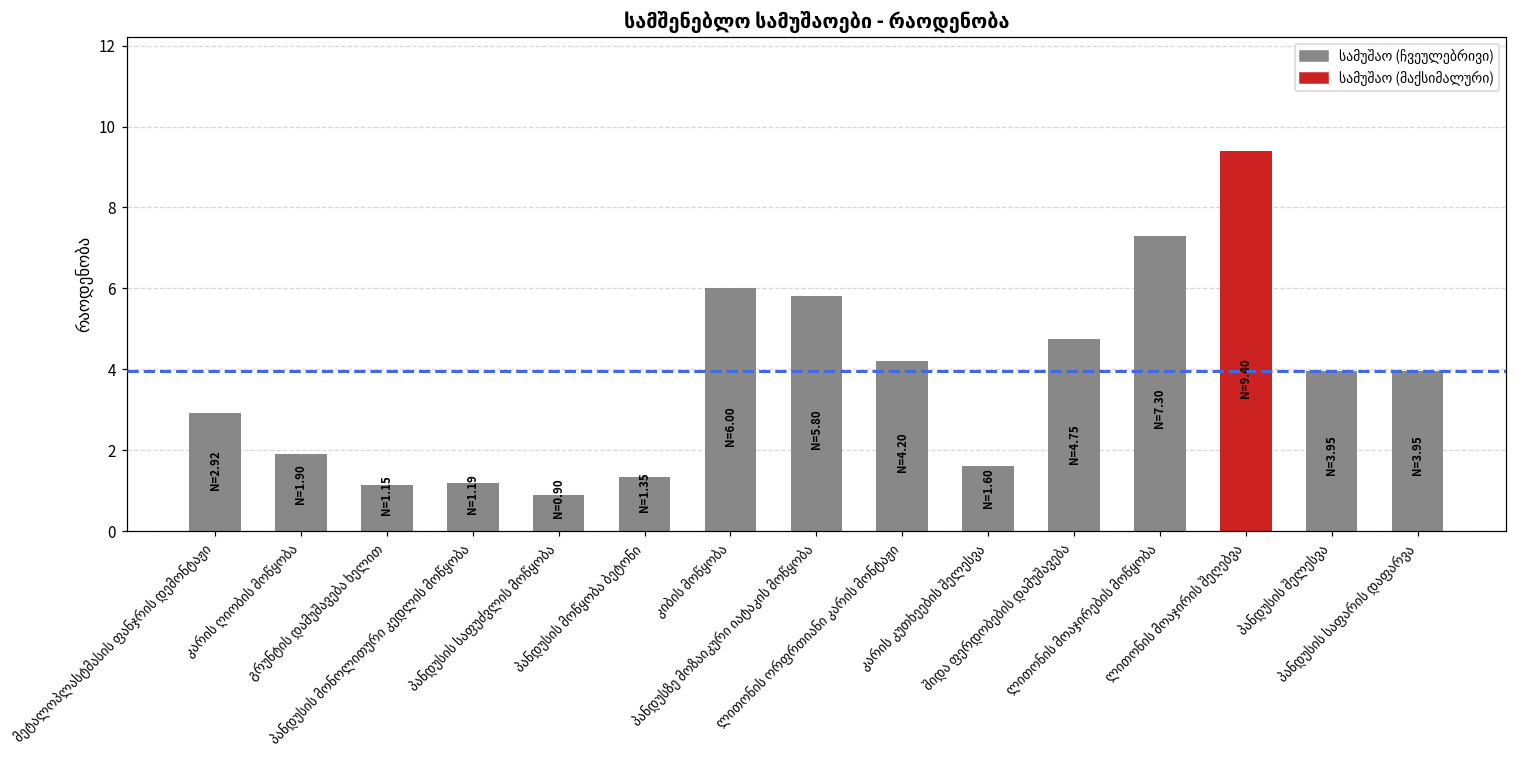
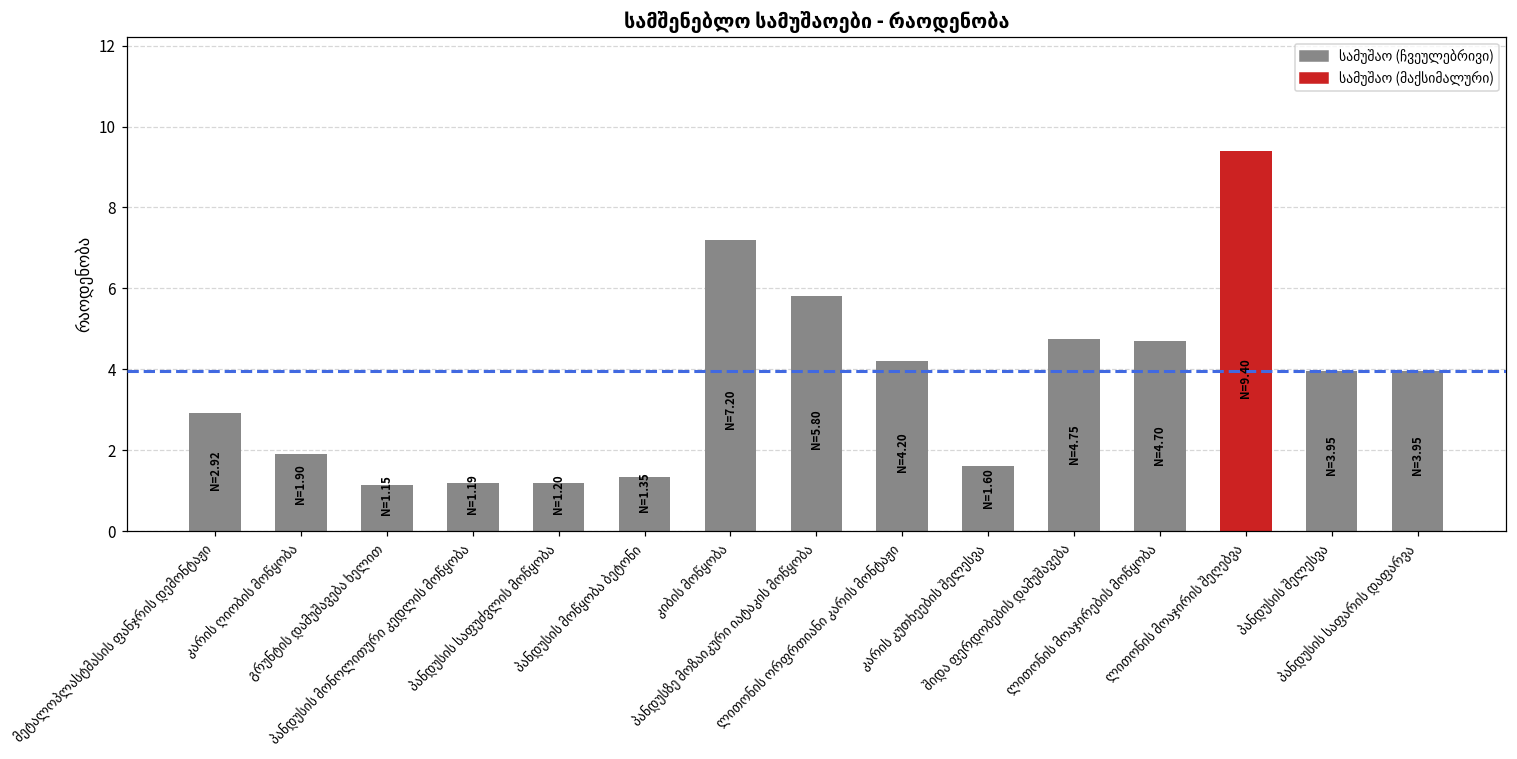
  {
    "მეტალოპლასტმასის ფანჯრის დემონტაჟი": 2.92,
    "კარის ღიობის მოწყობა": 1.90,
    "გრუნტის დამუშავება ხელით": 1.15,
    "პანდუსის მონოლითური კედლის მოწყობა": 1.19,
-   "პანდუსის საფუძვლის მოწყობა": 0.90,
+   "პანდუსის საფუძვლის მოწყობა": 1.20,
    "პანდუსის მოწყობა ბეტონი": 1.35,
-   "კიბის მოწყობა": 6.00,
+   "კიბის მოწყობა": 7.20,
    "პანდუსზე მოზაიკური იატაკის მოწყობა": 5.80,
    "ლითონის ორფრთიანი კარის მონტაჟი": 4.20,
    "კარის კუთხეების შელესვა": 1.60,
    "შიდა ფერდობების დამუშავება": 4.75,
-   "ლითონის მოაჯირების მოწყობა": 7.30,
+   "ლითონის მოაჯირების მოწყობა": 4.70,
    "ლითონის მოაჯირის შეღებვა": 9.40,
    "პანდუსის შელესვა": 3.95,
    "პანდუსის საფარის დაფარვა": 3.95
  }
